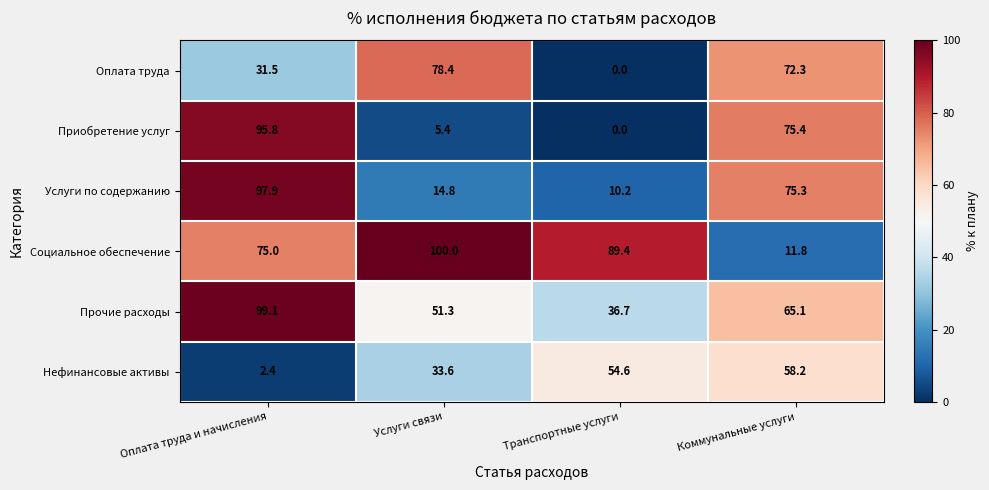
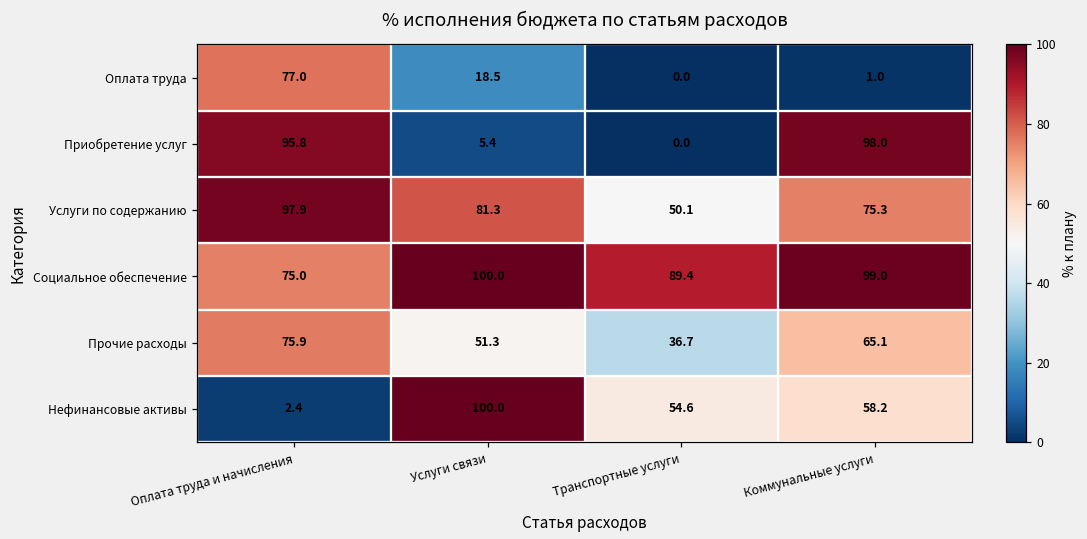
  {
    "Оплата труда": {
-     "Оплата труда и начисления": 31.5,
-     "Услуги связи": 78.4,
+     "Оплата труда и начисления": 77.0,
+     "Услуги связи": 18.5,
      "Транспортные услуги": 0.0,
-     "Коммунальные услуги": 72.3
+     "Коммунальные услуги": 1.0
    },
    "Приобретение услуг": {
      "Оплата труда и начисления": 95.8,
      "Услуги связи": 5.4,
      "Транспортные услуги": 0.0,
-     "Коммунальные услуги": 75.4
+     "Коммунальные услуги": 98.0
    },
    "Услуги по содержанию": {
      "Оплата труда и начисления": 97.9,
-     "Услуги связи": 14.8,
-     "Транспортные услуги": 10.2,
+     "Услуги связи": 81.3,
+     "Транспортные услуги": 50.1,
      "Коммунальные услуги": 75.3
    },
    "Социальное обеспечение": {
      "Оплата труда и начисления": 75.0,
      "Услуги связи": 100.0,
      "Транспортные услуги": 89.4,
-     "Коммунальные услуги": 11.8
+     "Коммунальные услуги": 99.0
    },
    "Прочие расходы": {
-     "Оплата труда и начисления": 99.1,
+     "Оплата труда и начисления": 75.9,
      "Услуги связи": 51.3,
      "Транспортные услуги": 36.7,
      "Коммунальные услуги": 65.1
    },
    "Нефинансовые активы": {
      "Оплата труда и начисления": 2.4,
-     "Услуги связи": 33.6,
+     "Услуги связи": 100.0,
      "Транспортные услуги": 54.6,
      "Коммунальные услуги": 58.2
    }
  }
